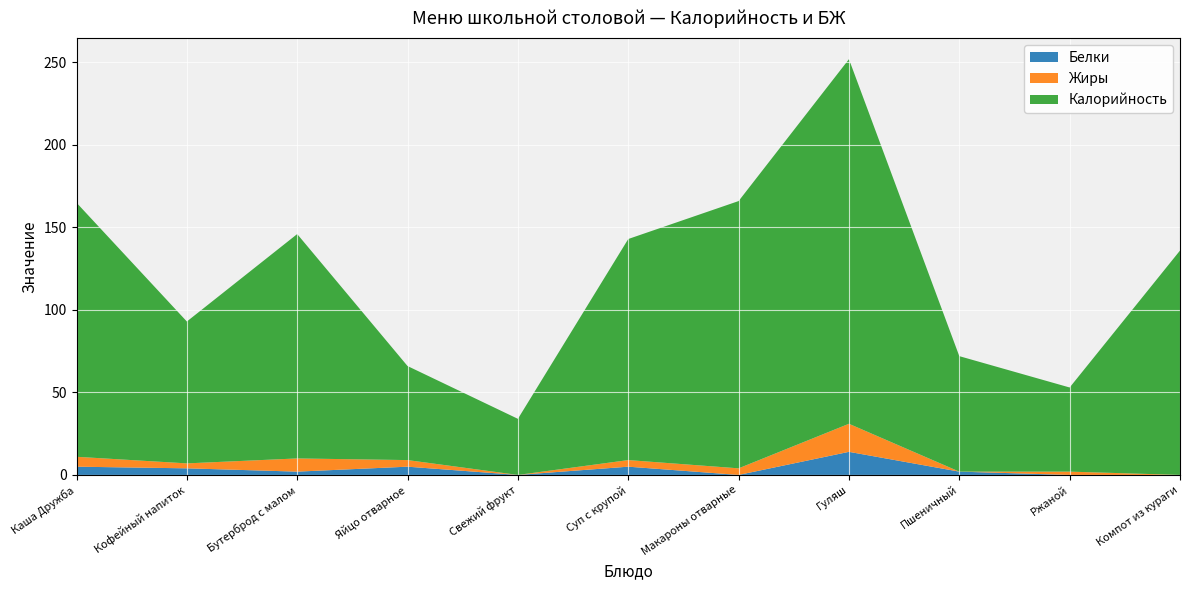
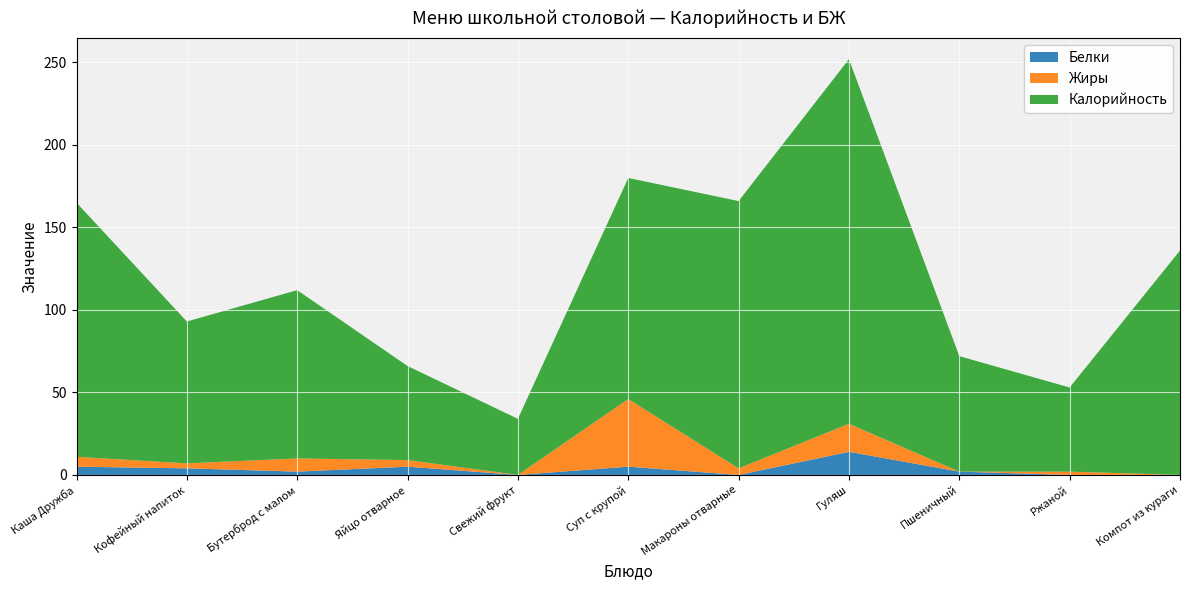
  {
    "Белки": {
      "Каша Дружба": 5,
      "Кофейный напиток": 4,
      "Бутерброд с малом": 2,
      "Яйцо отварное": 5,
      "Суп с крупой": 5,
      "Макароны отварные": 0,
      "Гуляш": 14,
      "Ржаной": 0
    },
    "Жиры": {
      "Каша Дружба": 6,
      "Кофейный напиток": 3,
      "Бутерброд с малом": 8,
      "Яйцо отварное": 4,
-     "Суп с крупой": 4,
+     "Суп с крупой": 41,
      "Макароны отварные": 4,
      "Гуляш": 17,
      "Ржаной": 2
    },
    "Калорийность": {
      "Каша Дружба": 154,
      "Кофейный напиток": 86,
-     "Бутерброд с малом": 136,
+     "Бутерброд с малом": 102,
      "Яйцо отварное": 57,
      "Свежий фрукт": 34,
      "Суп с крупой": 134,
      "Макароны отварные": 162,
      "Гуляш": 221,
      "Пшеничный": 70,
      "Ржаной": 51,
      "Компот из кураги": 136
    }
  }
